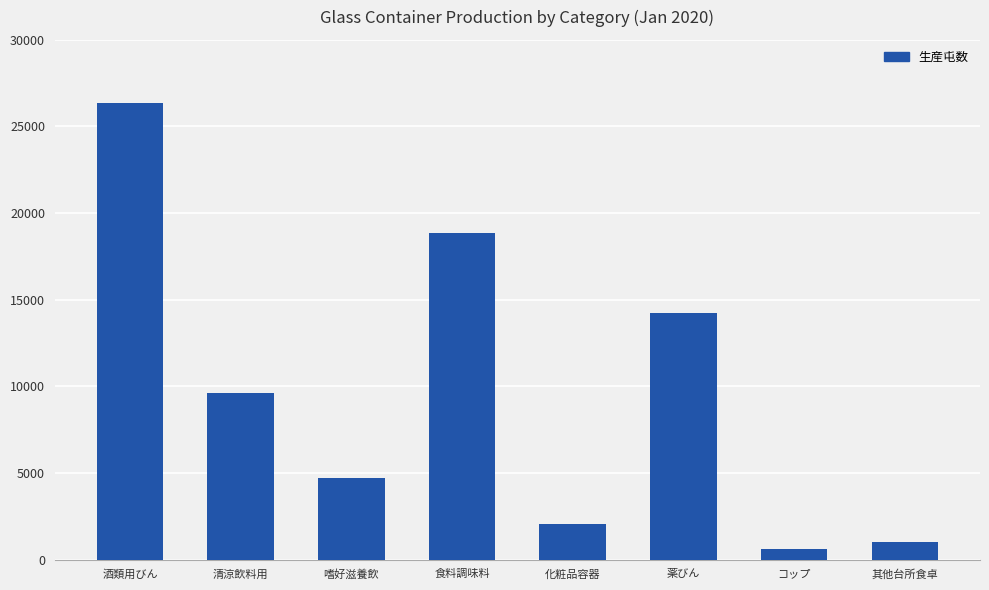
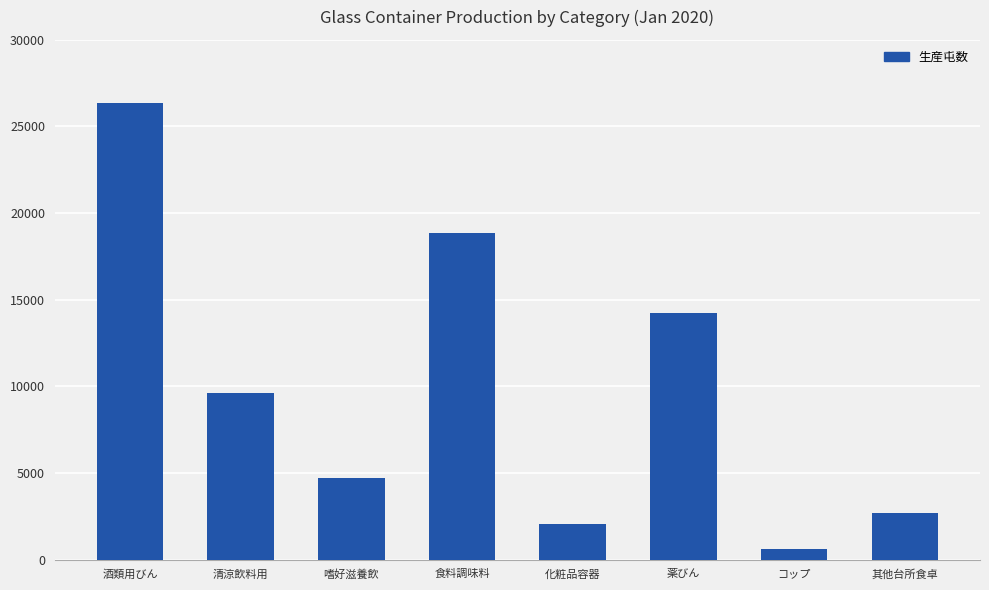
  {
    "酒類用びん": 26300,
    "清涼飲料用": 9600,
    "嗜好滋養飲": 4700,
    "食料調味料": 18900,
    "化粧品容器": 2000,
    "薬びん": 14200,
    "コップ": 600,
-   "其他台所食卓": 1000
+   "其他台所食卓": 2700
  }
